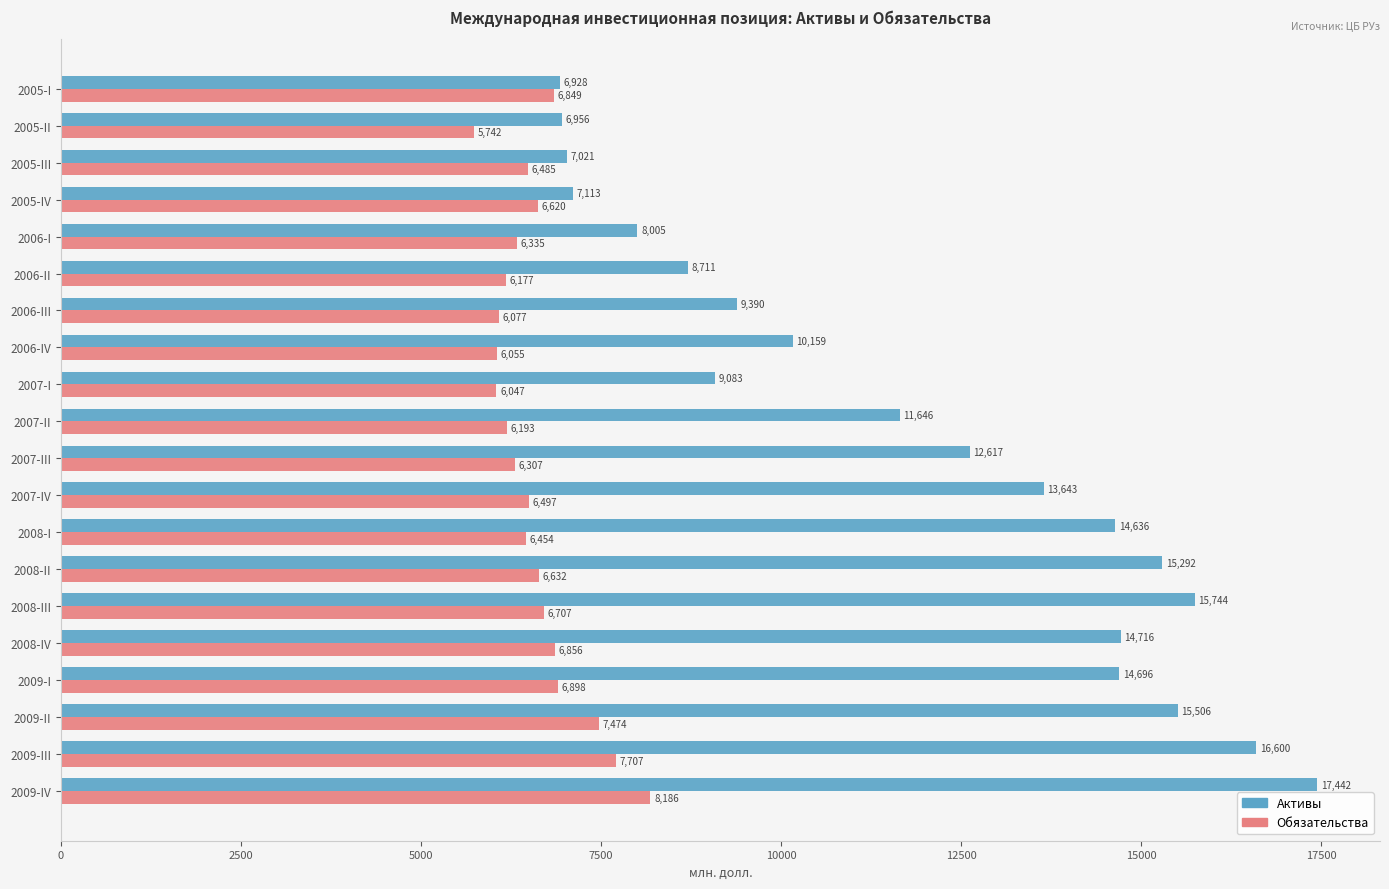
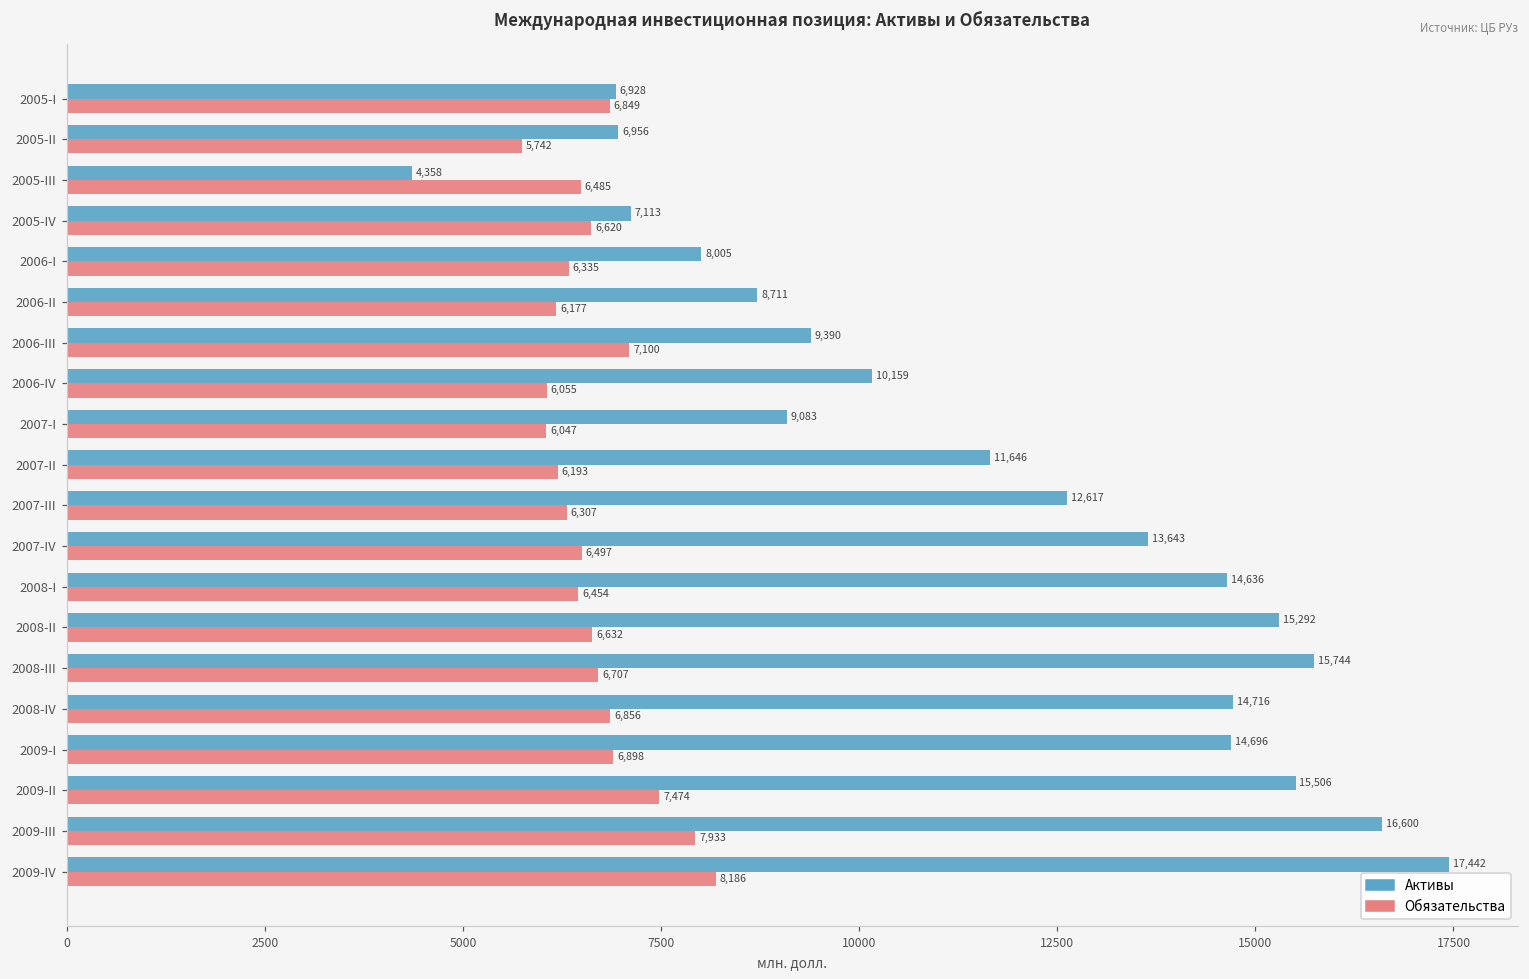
  {
    "Активы": {
      "2005-I": "6,928",
      "2005-II": "6,956",
-     "2005-III": "7,021",
+     "2005-III": "4,358",
      "2005-IV": "7,113",
      "2006-I": "8,005",
      "2006-II": "8,711",
      "2006-III": "9,390",
      "2006-IV": "10,159",
      "2007-I": "9,083",
      "2007-II": "11,646",
      "2007-III": "12,617",
      "2007-IV": "13,643",
      "2008-I": "14,636",
      "2008-II": "15,292",
      "2008-III": "15,744",
      "2008-IV": "14,716",
      "2009-I": "14,696",
      "2009-II": "15,506",
      "2009-III": "16,600",
      "2009-IV": "17,442"
    },
    "Обязательства": {
      "2005-I": "6,849",
      "2005-II": "5,742",
      "2005-III": "6,485",
      "2005-IV": "6,620",
      "2006-I": "6,335",
      "2006-II": "6,177",
-     "2006-III": "6,077",
+     "2006-III": "7,100",
      "2006-IV": "6,055",
      "2007-I": "6,047",
      "2007-II": "6,193",
      "2007-III": "6,307",
      "2007-IV": "6,497",
      "2008-I": "6,454",
      "2008-II": "6,632",
      "2008-III": "6,707",
      "2008-IV": "6,856",
      "2009-I": "6,898",
      "2009-II": "7,474",
-     "2009-III": "7,707",
+     "2009-III": "7,933",
      "2009-IV": "8,186"
    }
  }
